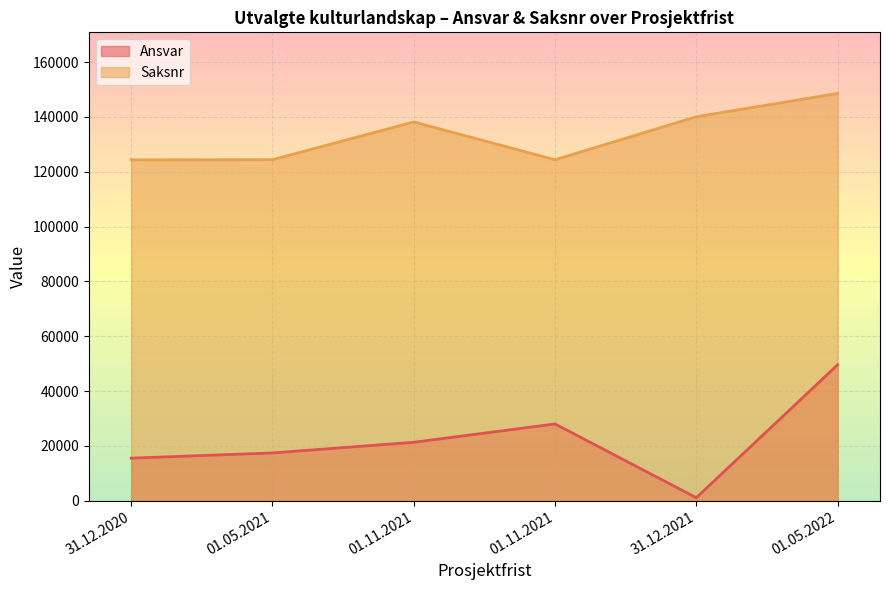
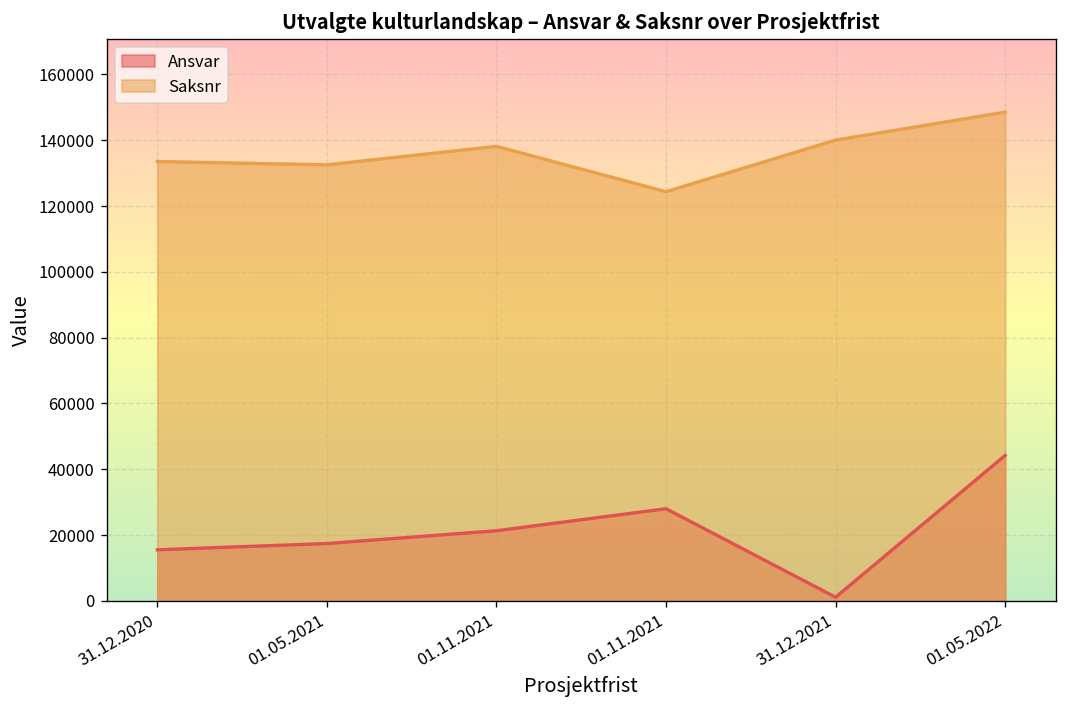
  {
    "Ansvar": {
      "31.12.2020": 16000,
      "01.05.2021": 17000,
      "31.12.2021": 1000,
-     "01.05.2022": 50000
+     "01.05.2022": 44000
    },
    "Saksnr": {
-     "31.12.2020": 124000,
-     "01.05.2021": 124000,
+     "31.12.2020": 134000,
+     "01.05.2021": 133000,
      "31.12.2021": 140000,
      "01.05.2022": 149000
    }
  }
